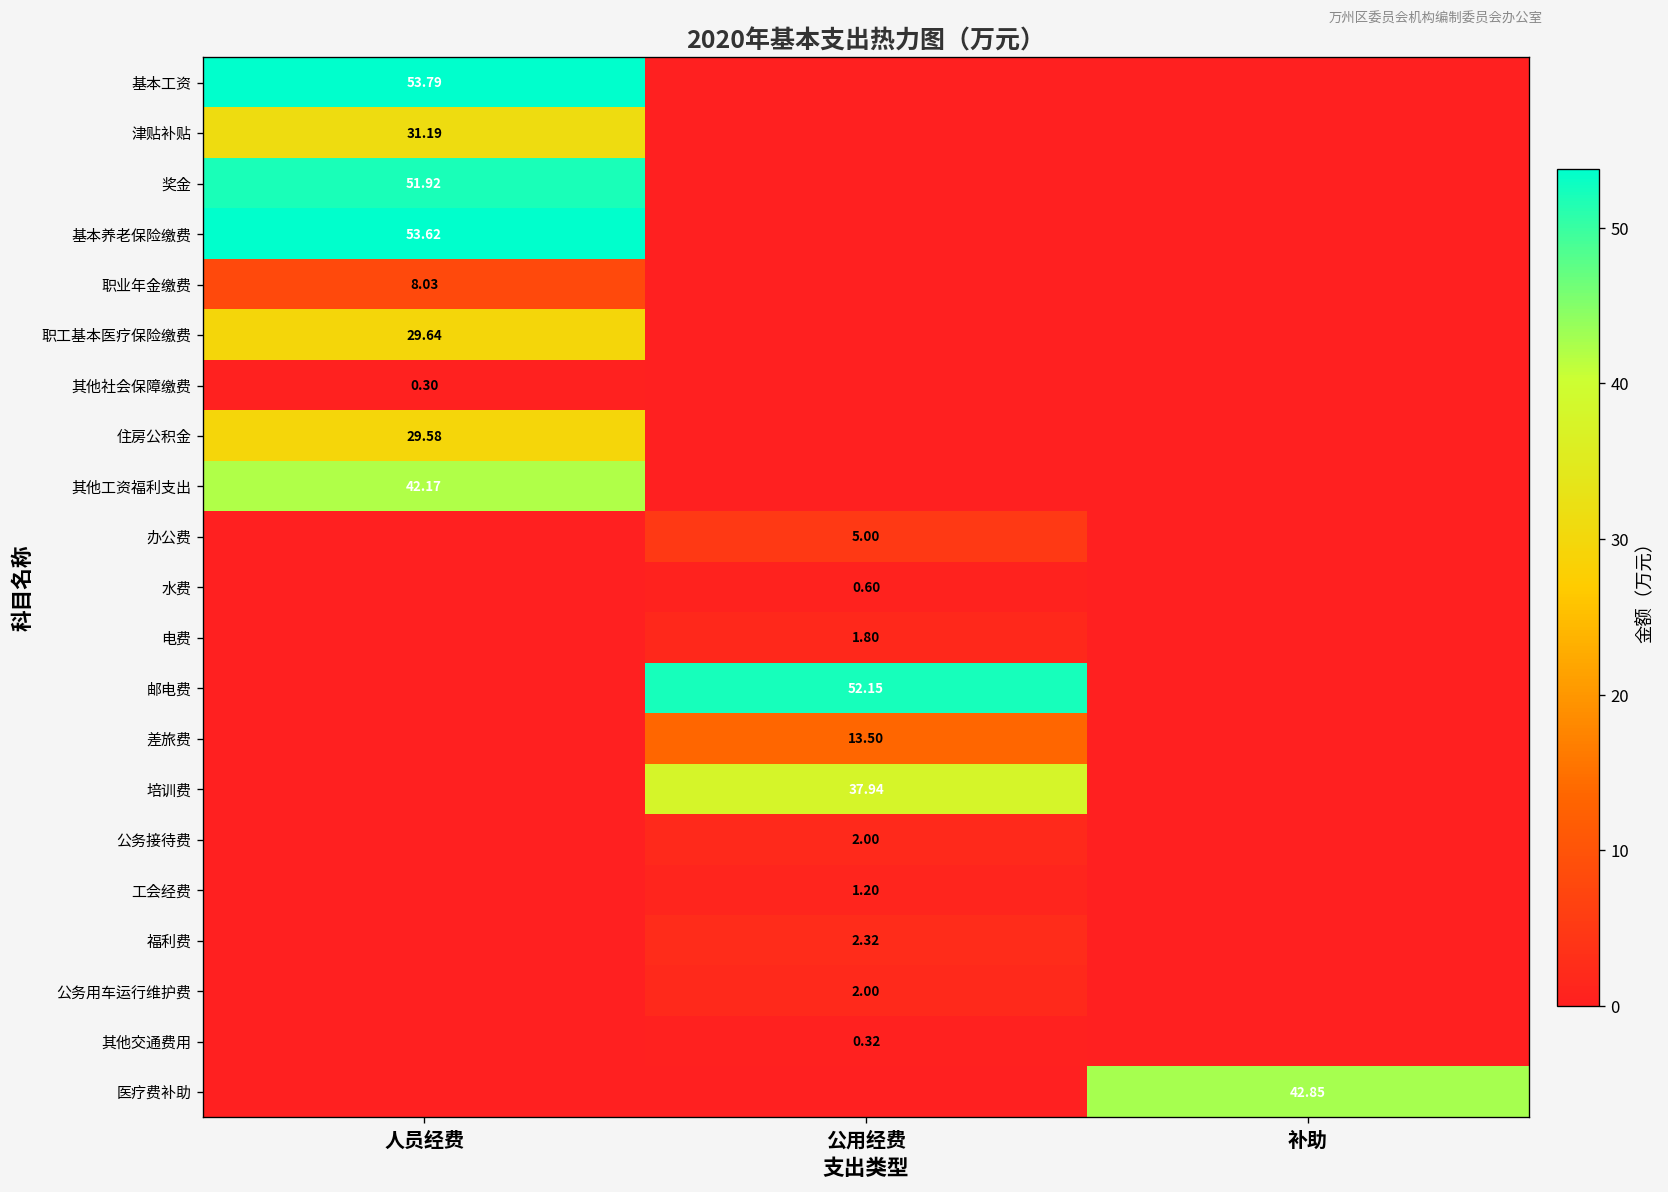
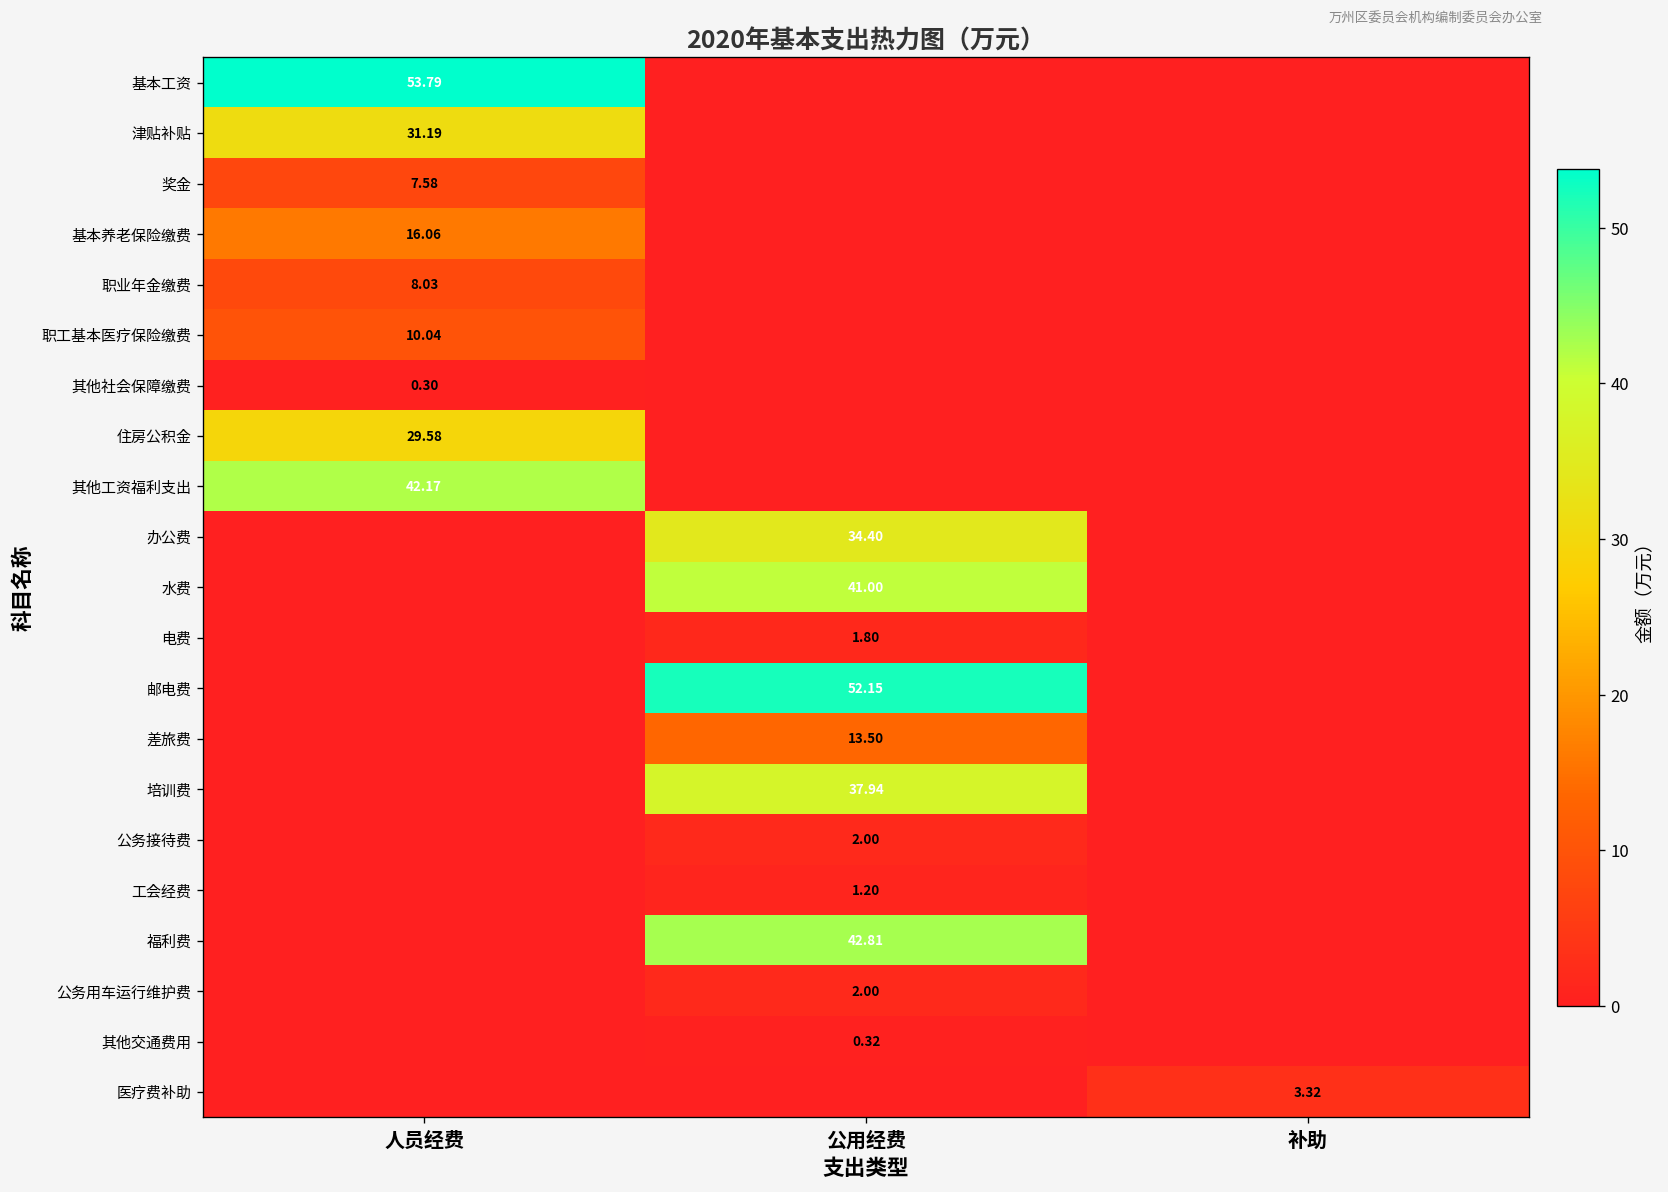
  {
    "基本工资": {
      "人员经费": 53.79
    },
    "津贴补贴": {
      "人员经费": 31.19
    },
    "奖金": {
-     "人员经费": 51.92
+     "人员经费": 7.58
    },
    "基本养老保险缴费": {
-     "人员经费": 53.62
+     "人员经费": 16.06
    },
    "职业年金缴费": {
      "人员经费": 8.03
    },
    "职工基本医疗保险缴费": {
-     "人员经费": 29.64
+     "人员经费": 10.04
    },
    "其他社会保障缴费": {
      "人员经费": 0.30
    },
    "住房公积金": {
      "人员经费": 29.58
    },
    "其他工资福利支出": {
      "人员经费": 42.17
    },
    "办公费": {
-     "公用经费": 5.00
+     "公用经费": 34.40
    },
    "水费": {
-     "公用经费": 0.60
+     "公用经费": 41.00
    },
    "电费": {
      "公用经费": 1.80
    },
    "邮电费": {
      "公用经费": 52.15
    },
    "差旅费": {
      "公用经费": 13.50
    },
    "培训费": {
      "公用经费": 37.94
    },
    "公务接待费": {
      "公用经费": 2.00
    },
    "工会经费": {
      "公用经费": 1.20
    },
    "福利费": {
-     "公用经费": 2.32
+     "公用经费": 42.81
    },
    "公务用车运行维护费": {
      "公用经费": 2.00
    },
    "其他交通费用": {
      "公用经费": 0.32
    },
    "医疗费补助": {
-     "补助": 42.85
+     "补助": 3.32
    }
  }
